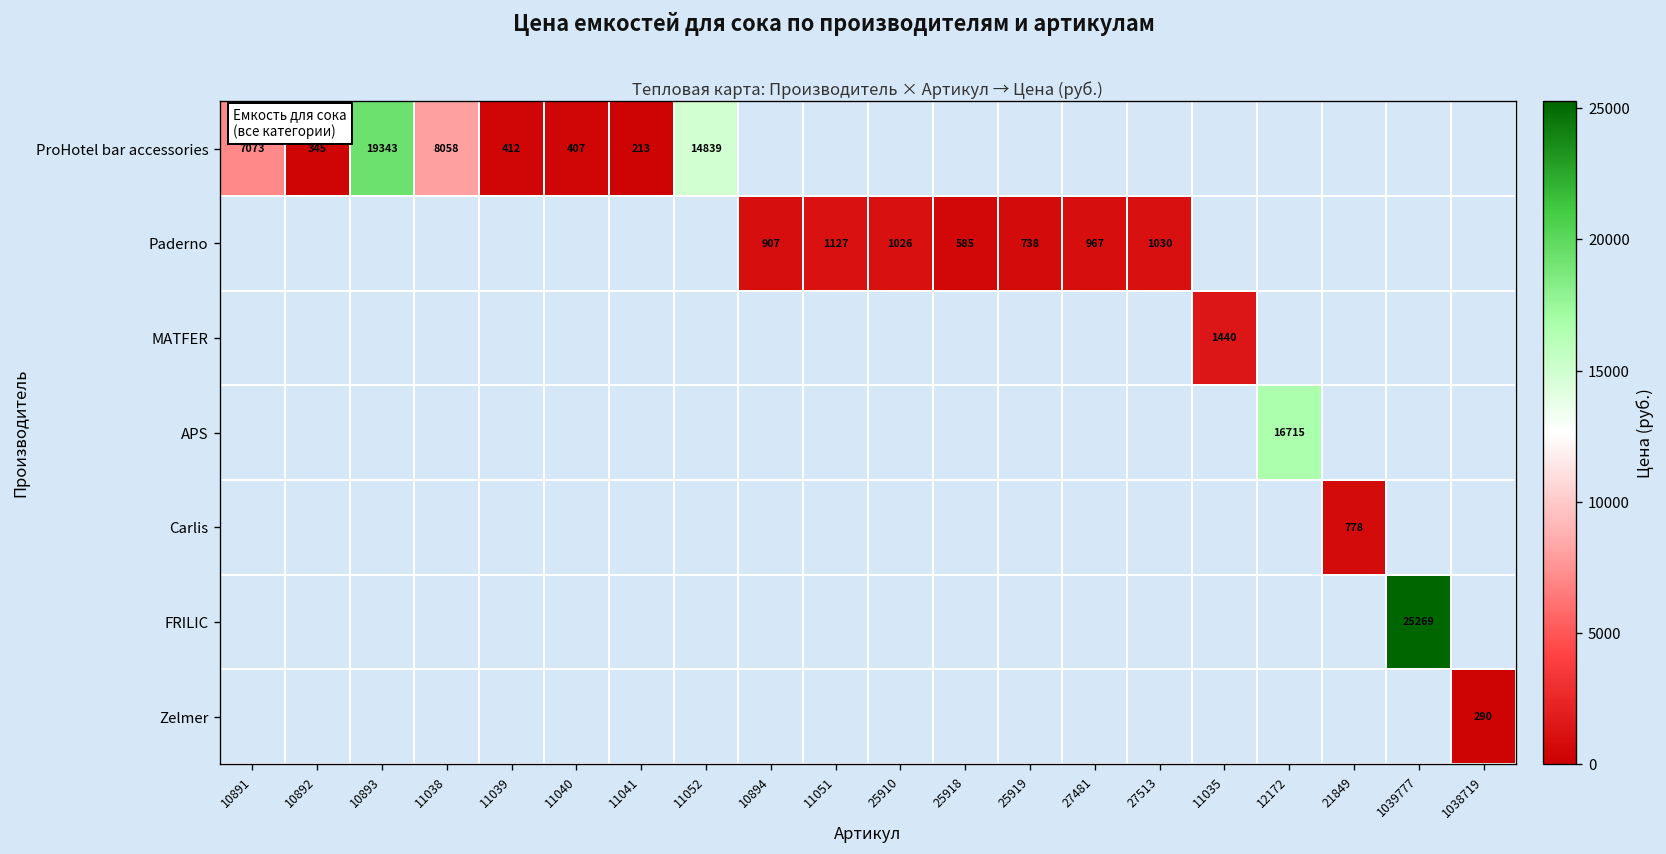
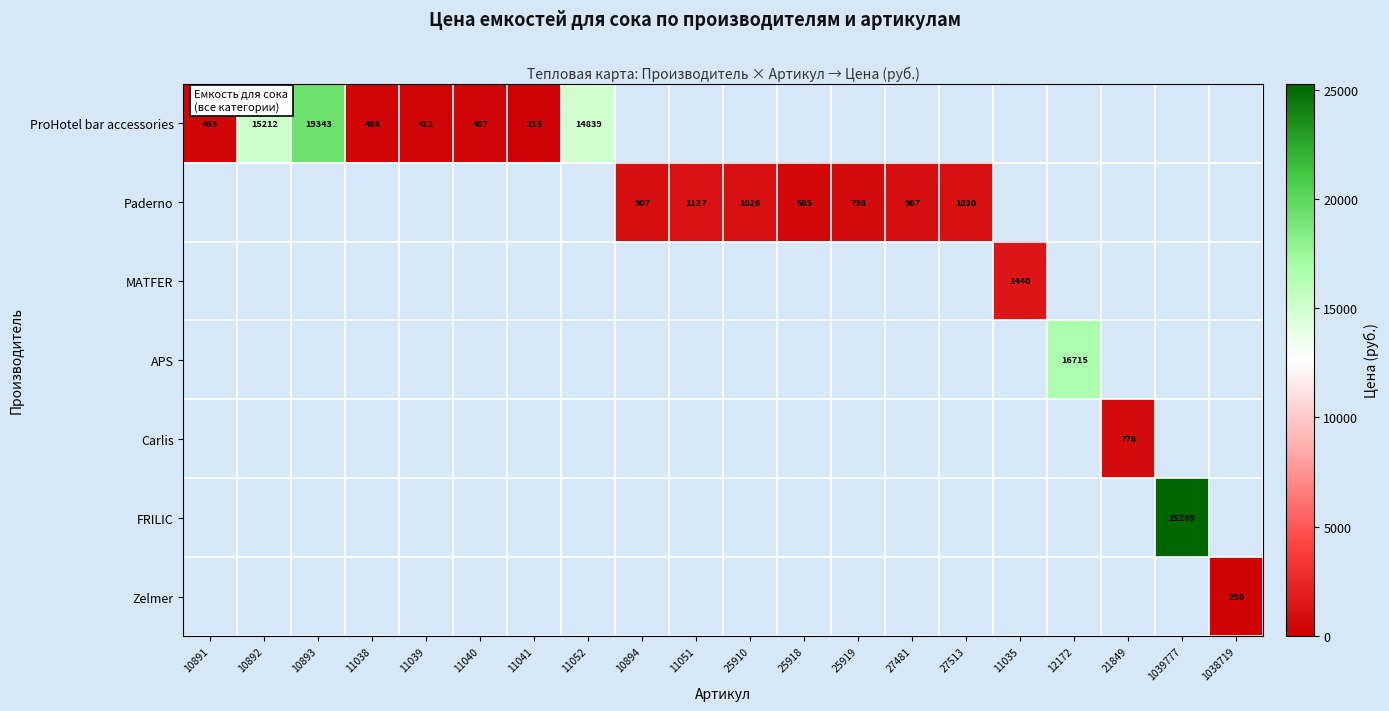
  {
    "ProHotel bar accessories": {
-     "10891": 7073,
-     "10892": 345,
+     "10891": 463,
+     "10892": 15212,
      "10893": 19343,
-     "11038": 8058,
+     "11038": 486,
      "11039": 412,
      "11040": 407,
      "11041": 213,
      "11052": 14839
    },
    "Paderno": {
      "10894": 907,
      "11051": 1127,
      "25910": 1026,
      "25918": 585,
      "25919": 738,
      "27481": 967,
      "27513": 1030
    },
    "MATFER": {
      "11035": 1440
    },
    "APS": {
      "12172": 16715
    },
    "Carlis": {
      "21849": 778
    },
    "FRILIC": {
      "1039777": 25269
    },
    "Zelmer": {
      "1038719": 290
    }
  }
